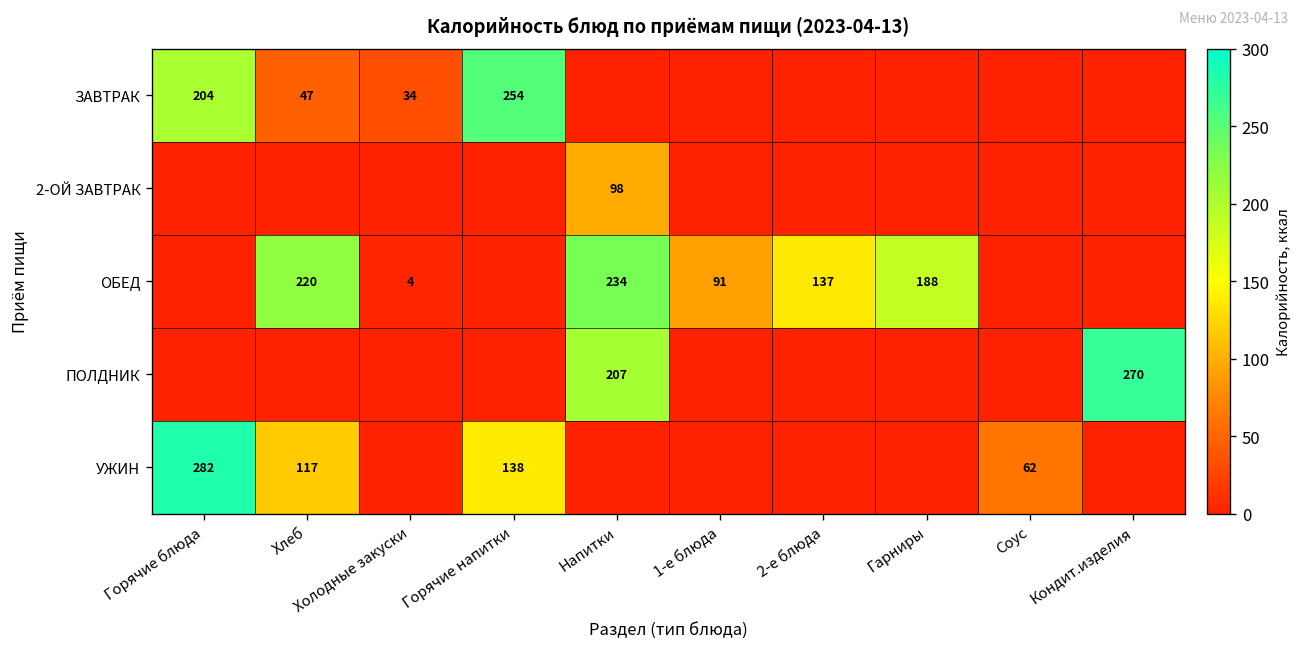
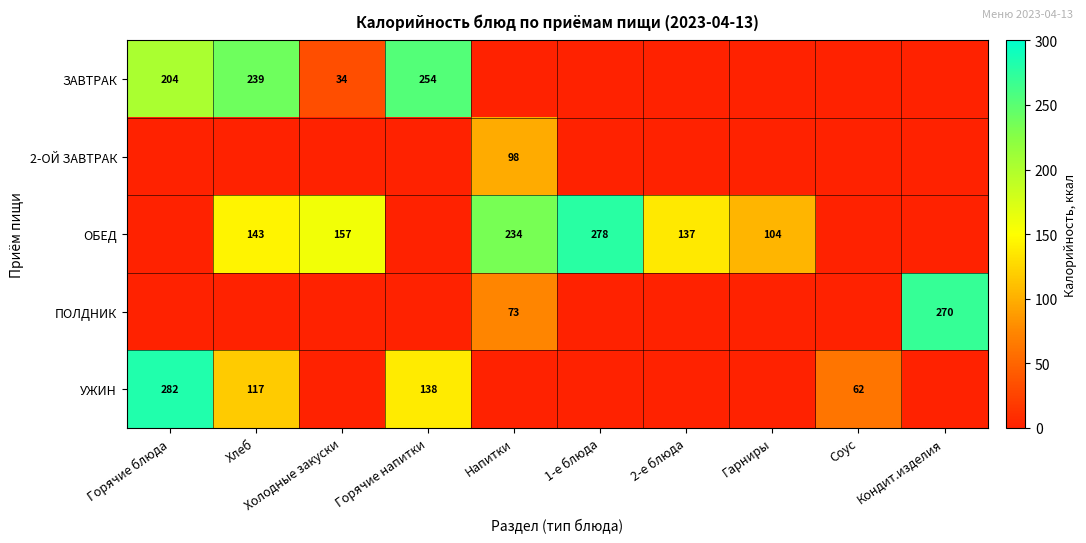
  {
    "ЗАВТРАК": {
      "Горячие блюда": 204,
-     "Хлеб": 47,
+     "Хлеб": 239,
      "Холодные закуски": 34,
      "Горячие напитки": 254
    },
    "2-ОЙ ЗАВТРАК": {
      "Напитки": 98
    },
    "ОБЕД": {
-     "Хлеб": 220,
-     "Холодные закуски": 4,
+     "Хлеб": 143,
+     "Холодные закуски": 157,
      "Напитки": 234,
-     "1-е блюда": 91,
+     "1-е блюда": 278,
      "2-е блюда": 137,
-     "Гарниры": 188
+     "Гарниры": 104
    },
    "ПОЛДНИК": {
-     "Напитки": 207,
+     "Напитки": 73,
      "Кондит.изделия": 270
    },
    "УЖИН": {
      "Горячие блюда": 282,
      "Хлеб": 117,
      "Горячие напитки": 138,
      "Соус": 62
    }
  }
